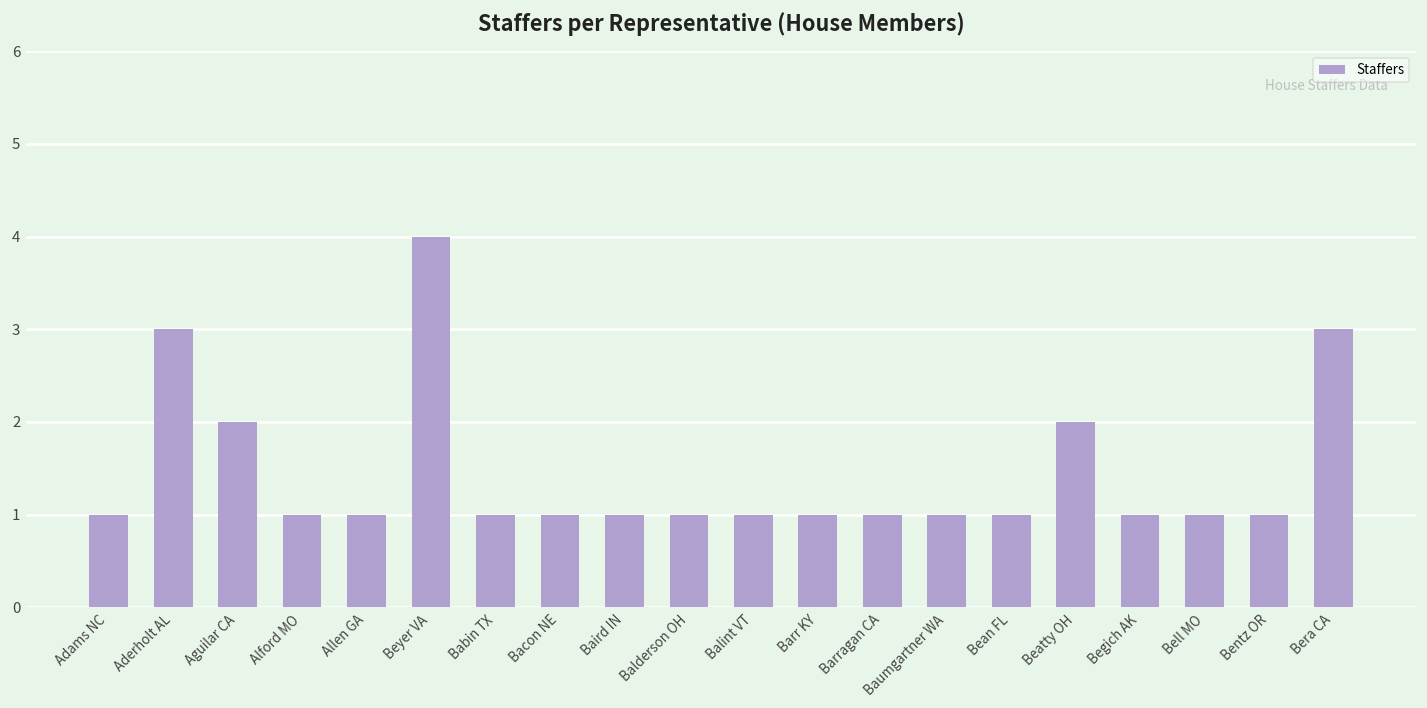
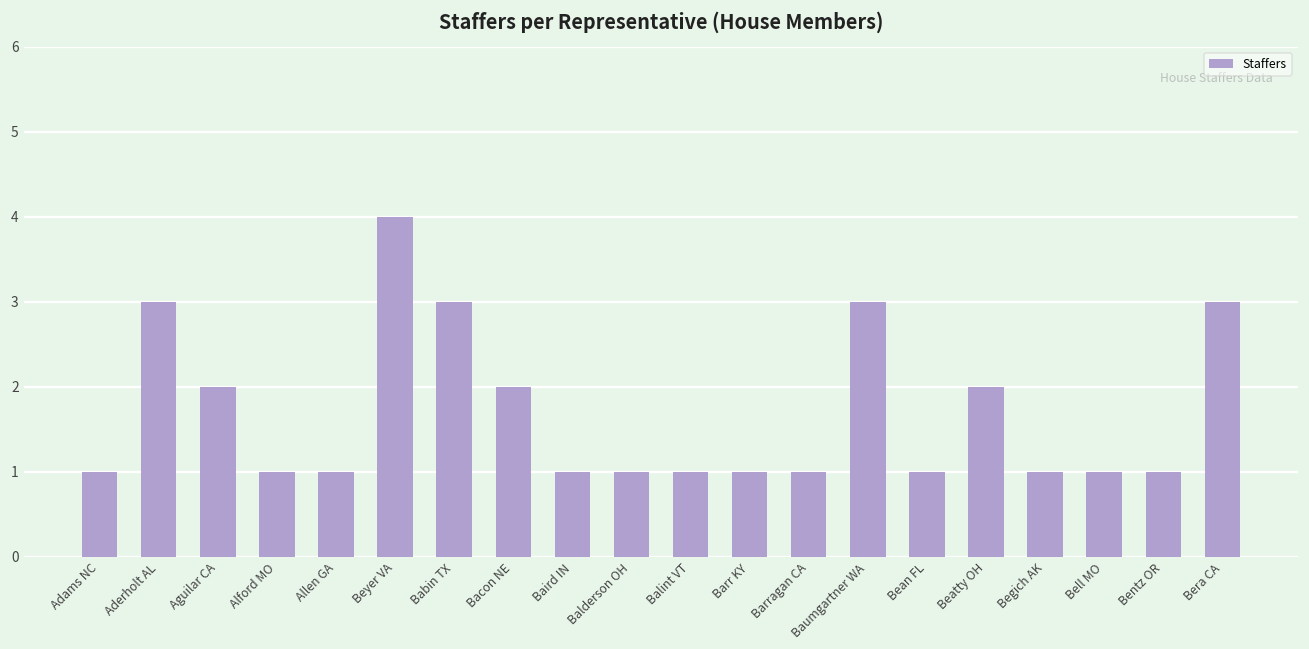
  {
    "Adams NC": 1,
    "Aderholt AL": 3,
    "Aguilar CA": 2,
    "Alford MO": 1,
    "Allen GA": 1,
    "Beyer VA": 4,
-   "Babin TX": 1,
-   "Bacon NE": 1,
+   "Babin TX": 3,
+   "Bacon NE": 2,
    "Baird IN": 1,
    "Balderson OH": 1,
    "Balint VT": 1,
    "Barr KY": 1,
    "Barragan CA": 1,
-   "Baumgartner WA": 1,
+   "Baumgartner WA": 3,
    "Bean FL": 1,
    "Beatty OH": 2,
    "Begich AK": 1,
    "Bell MO": 1,
    "Bentz OR": 1,
    "Bera CA": 3
  }
